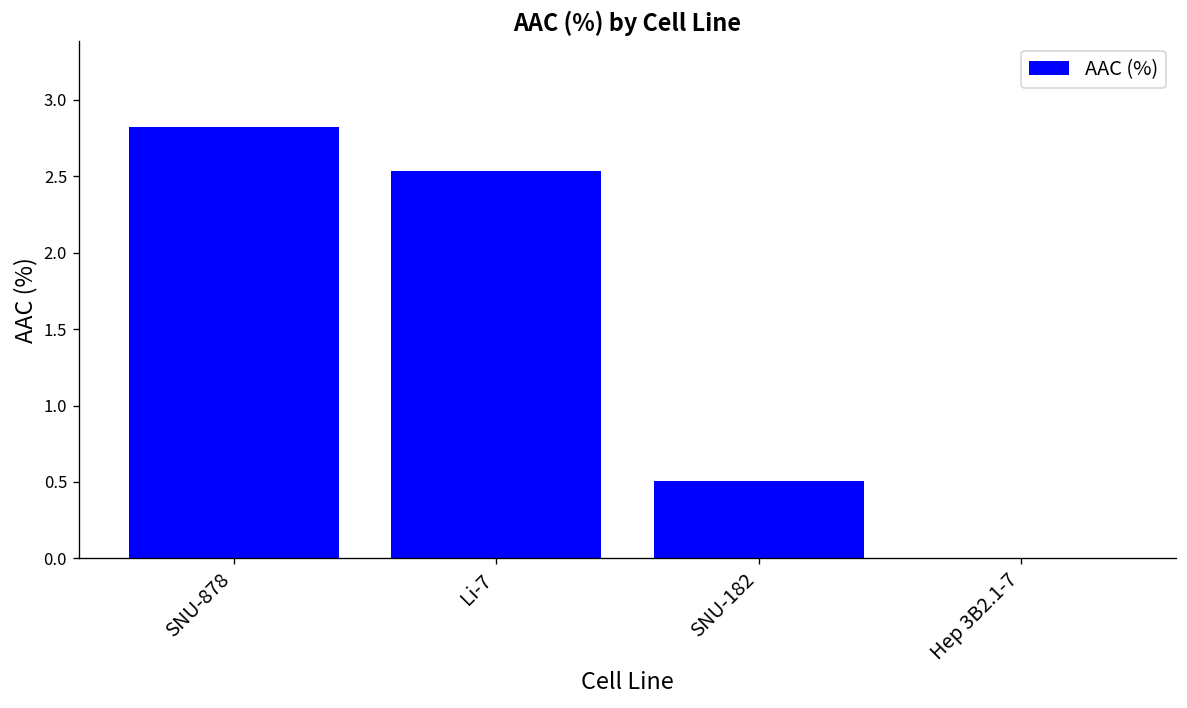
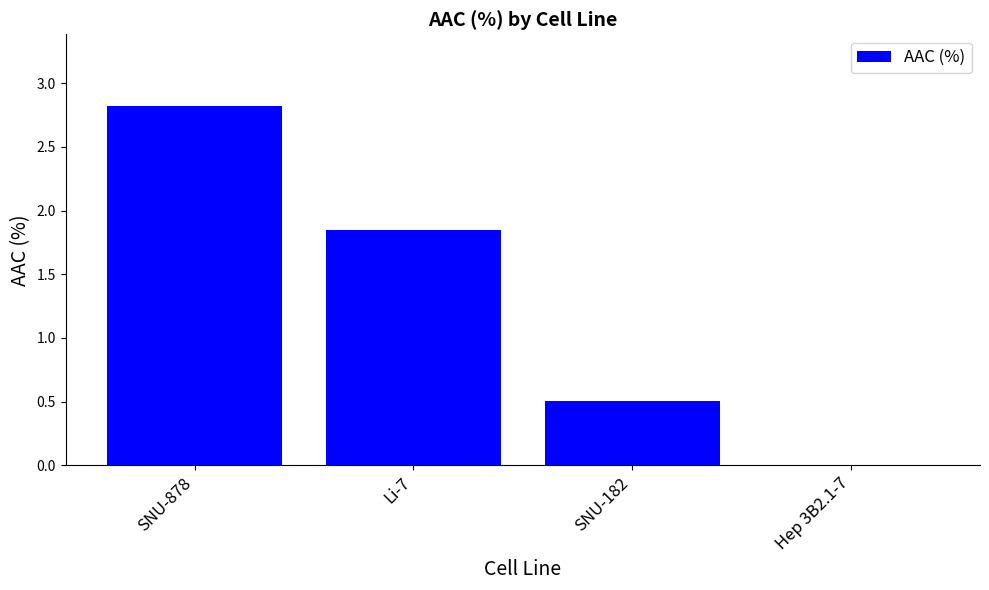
  {
    "SNU-878": 2.82,
-   "Li-7": 2.53,
+   "Li-7": 1.85,
    "SNU-182": 0.51,
    "Hep 3B2.1-7": 0.00
  }
